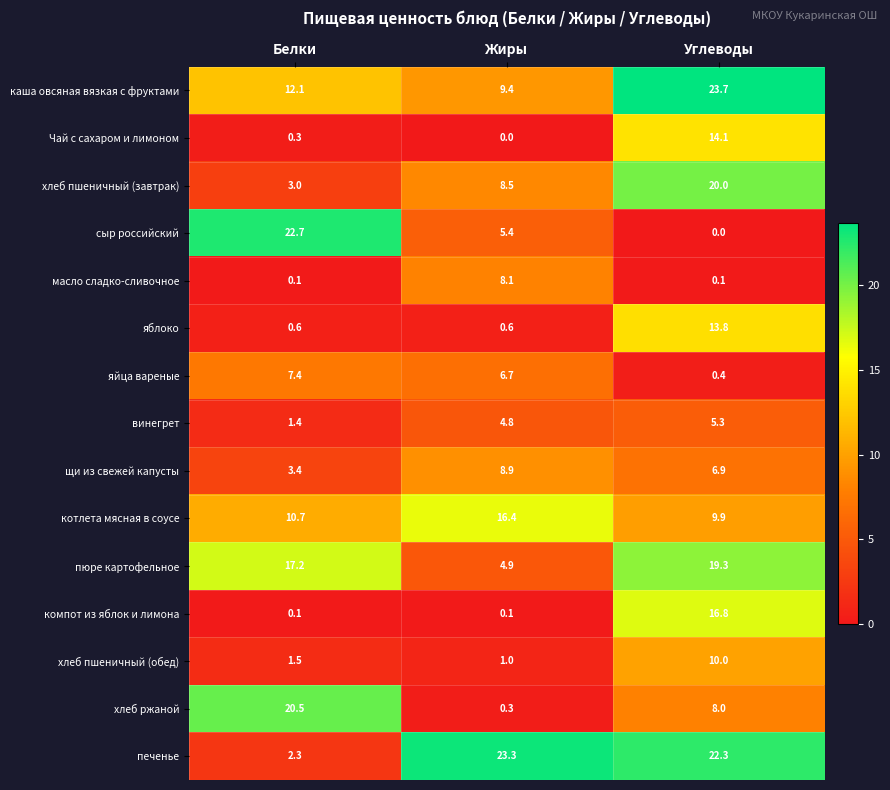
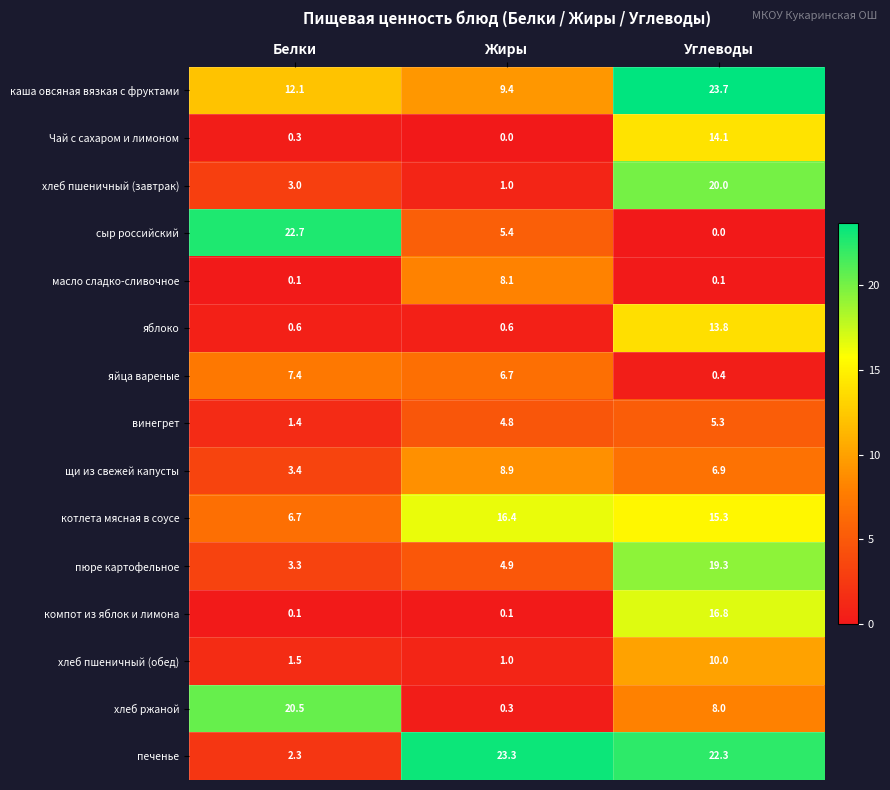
  {
    "каша овсяная вязкая с фруктами": {
      "Белки": 12.1,
      "Жиры": 9.4,
      "Углеводы": 23.7
    },
    "Чай с сахаром и лимоном": {
      "Белки": 0.3,
      "Жиры": 0.0,
      "Углеводы": 14.1
    },
    "хлеб пшеничный (завтрак)": {
      "Белки": 3.0,
-     "Жиры": 8.5,
+     "Жиры": 1.0,
      "Углеводы": 20.0
    },
    "сыр российский": {
      "Белки": 22.7,
      "Жиры": 5.4,
      "Углеводы": 0.0
    },
    "масло сладко-сливочное": {
      "Белки": 0.1,
      "Жиры": 8.1,
      "Углеводы": 0.1
    },
    "яблоко": {
      "Белки": 0.6,
      "Жиры": 0.6,
      "Углеводы": 13.8
    },
    "яйца вареные": {
      "Белки": 7.4,
      "Жиры": 6.7,
      "Углеводы": 0.4
    },
    "винегрет": {
      "Белки": 1.4,
      "Жиры": 4.8,
      "Углеводы": 5.3
    },
    "щи из свежей капусты": {
      "Белки": 3.4,
      "Жиры": 8.9,
      "Углеводы": 6.9
    },
    "котлета мясная в соусе": {
-     "Белки": 10.7,
+     "Белки": 6.7,
      "Жиры": 16.4,
-     "Углеводы": 9.9
+     "Углеводы": 15.3
    },
    "пюре картофельное": {
-     "Белки": 17.2,
+     "Белки": 3.3,
      "Жиры": 4.9,
      "Углеводы": 19.3
    },
    "компот из яблок и лимона": {
      "Белки": 0.1,
      "Жиры": 0.1,
      "Углеводы": 16.8
    },
    "хлеб пшеничный (обед)": {
      "Белки": 1.5,
      "Жиры": 1.0,
      "Углеводы": 10.0
    },
    "хлеб ржаной": {
      "Белки": 20.5,
      "Жиры": 0.3,
      "Углеводы": 8.0
    },
    "печенье": {
      "Белки": 2.3,
      "Жиры": 23.3,
      "Углеводы": 22.3
    }
  }
